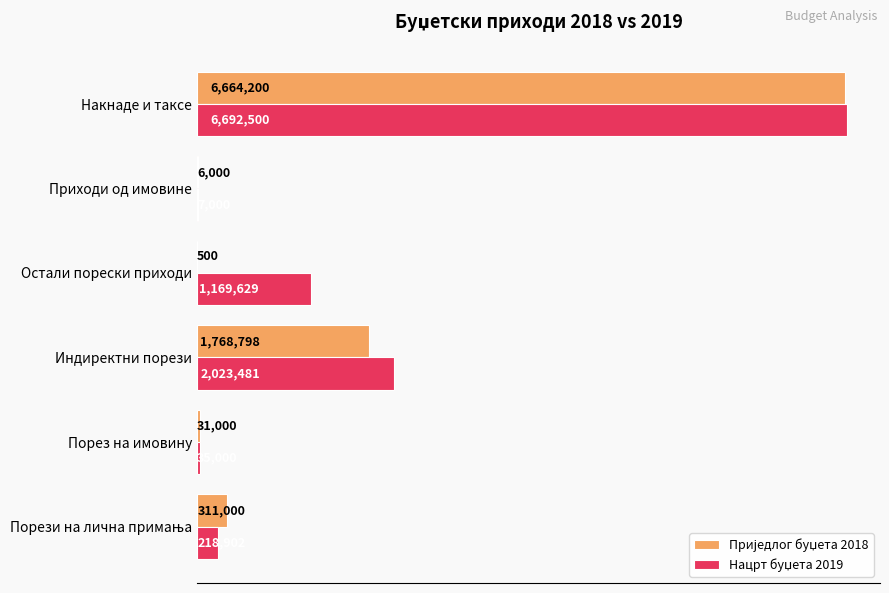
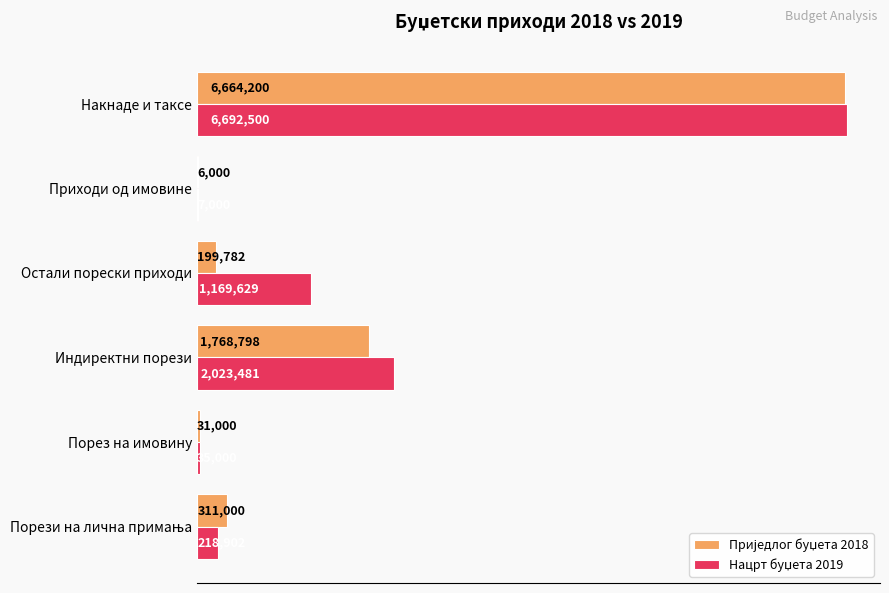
  {
    "Приједлог буџета 2018": {
      "Накнаде и таксе": "6,664,200",
      "Приходи од имовине": "6,000",
-     "Остали порески приходи": "500",
+     "Остали порески приходи": "199,782",
      "Индиректни порези": "1,768,798",
      "Порез на имовину": "31,000",
      "Порези на лична примања": "311,000"
    },
    "Нацрт буџета 2019": {
      "Накнаде и таксе": "6,692,500",
      "Остали порески приходи": "1,169,629",
      "Индиректни порези": "2,023,481"
    }
  }
